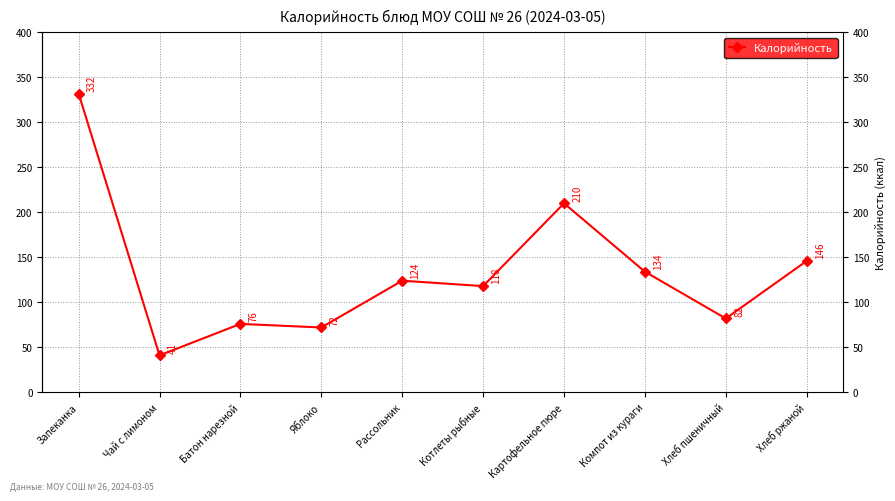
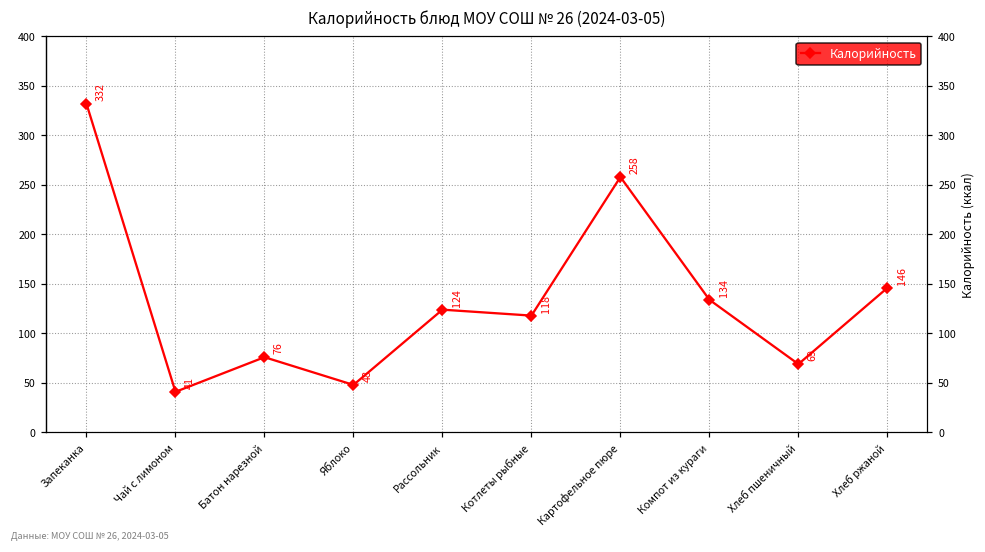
  {
    "Запеканка": 332,
    "Чай с лимоном": 41,
    "Батон нарезной": 76,
-   "Яблоко": 72,
+   "Яблоко": 48,
    "Рассольник": 124,
    "Котлеты рыбные": 118,
-   "Картофельное пюре": 210,
+   "Картофельное пюре": 258,
    "Компот из кураги": 134,
-   "Хлеб пшеничный": 82,
+   "Хлеб пшеничный": 69,
    "Хлеб ржаной": 146
  }
